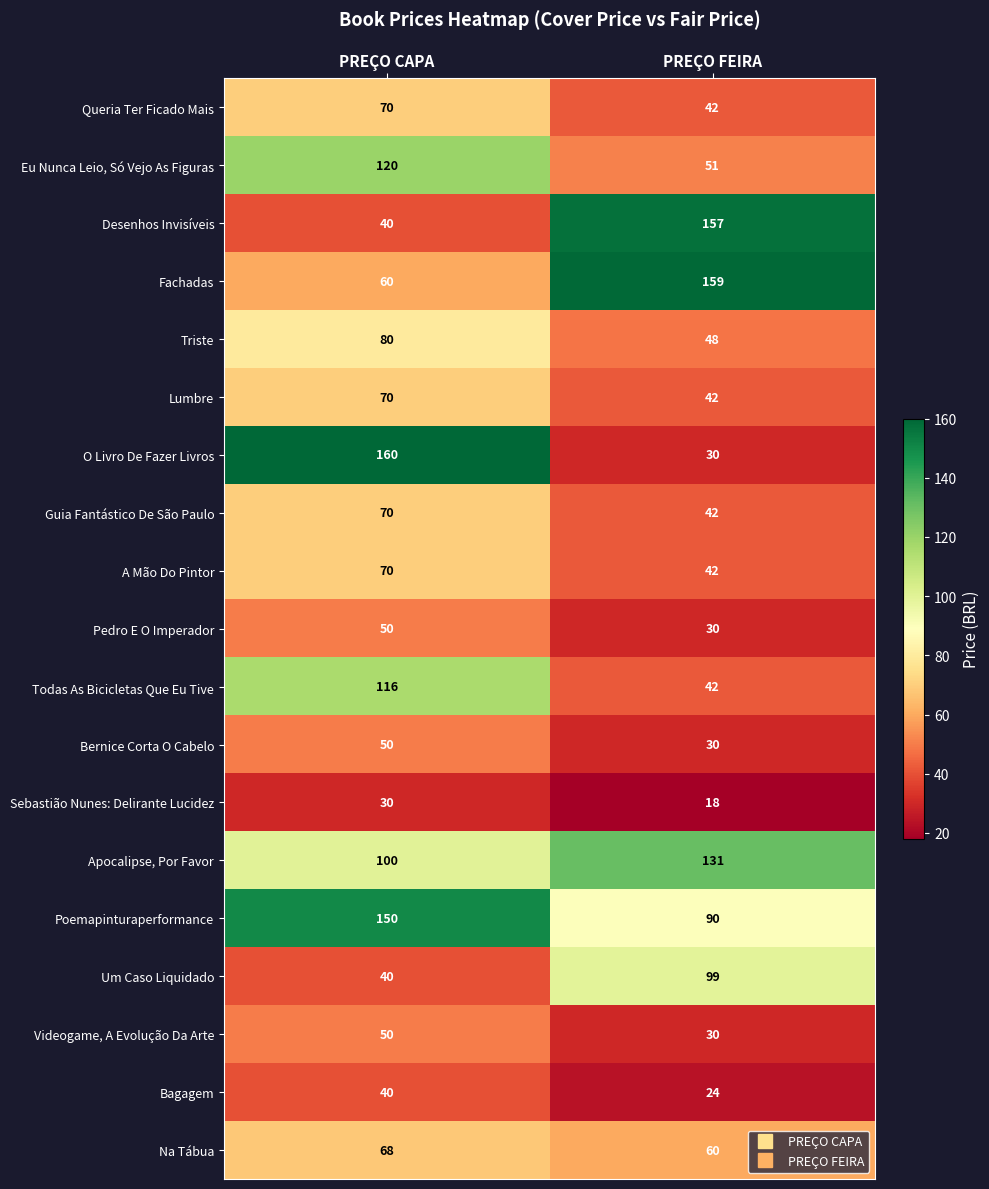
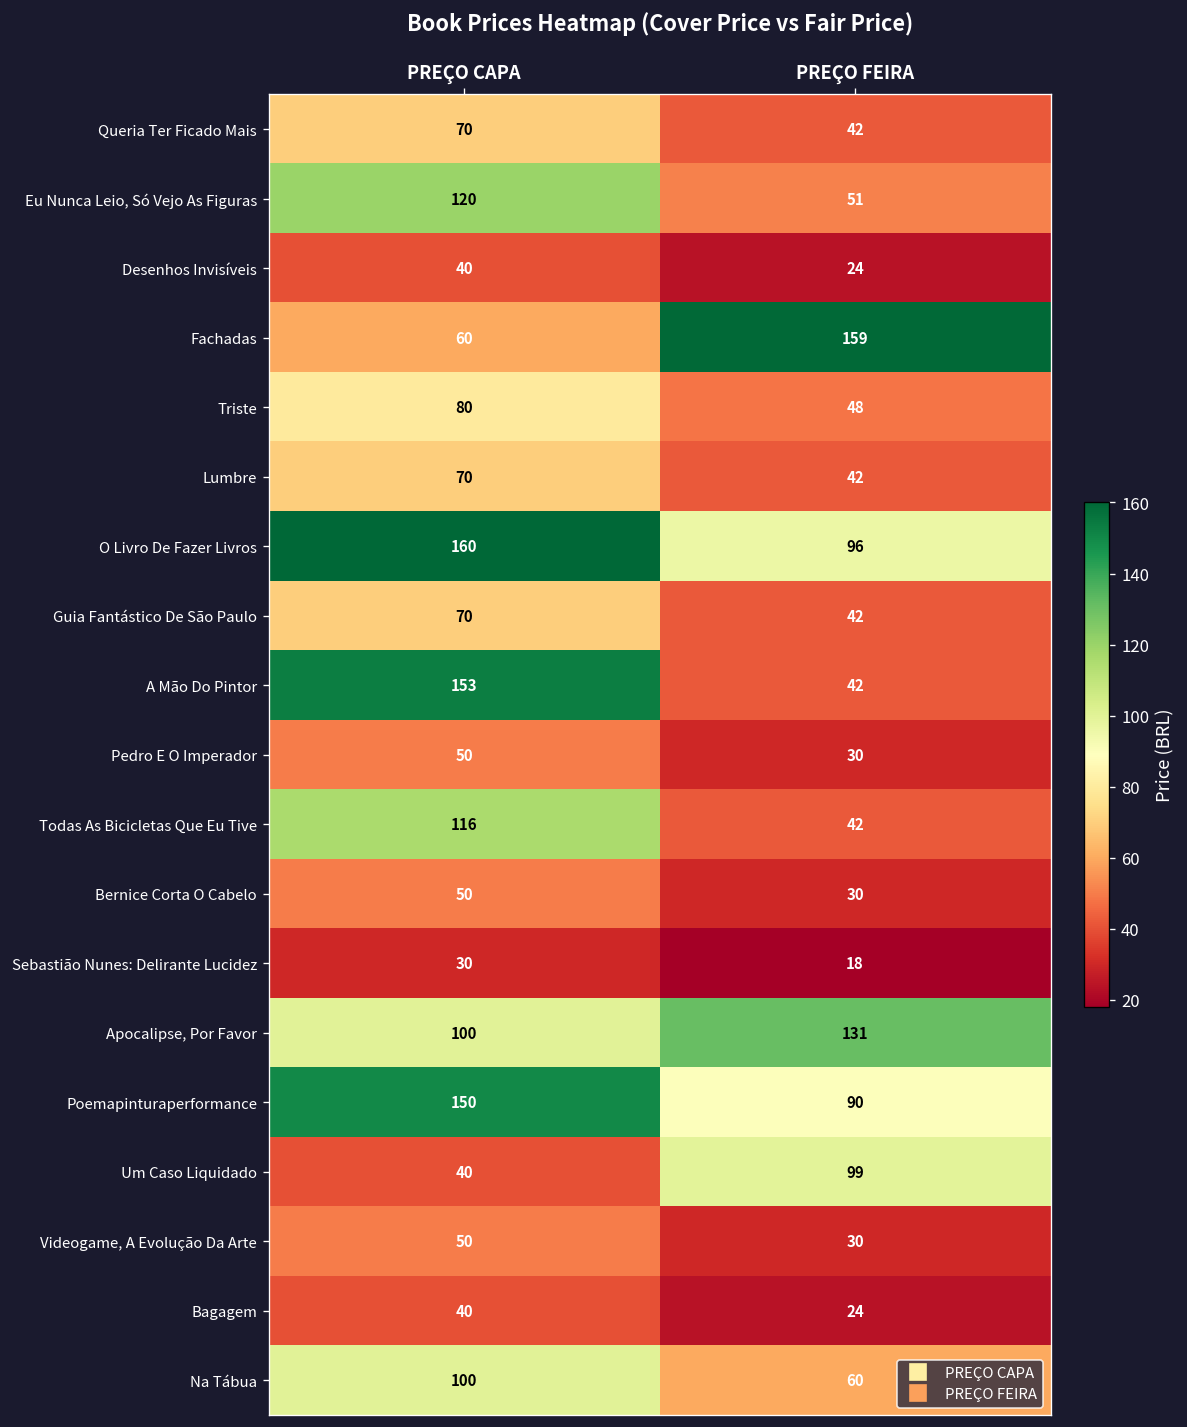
  {
    "Queria Ter Ficado Mais": {
      "PREÇO CAPA": 70,
      "PREÇO FEIRA": 42
    },
    "Eu Nunca Leio, Só Vejo As Figuras": {
      "PREÇO CAPA": 120,
      "PREÇO FEIRA": 51
    },
    "Desenhos Invisíveis": {
      "PREÇO CAPA": 40,
-     "PREÇO FEIRA": 157
+     "PREÇO FEIRA": 24
    },
    "Fachadas": {
      "PREÇO CAPA": 60,
      "PREÇO FEIRA": 159
    },
    "Triste": {
      "PREÇO CAPA": 80,
      "PREÇO FEIRA": 48
    },
    "Lumbre": {
      "PREÇO CAPA": 70,
      "PREÇO FEIRA": 42
    },
    "O Livro De Fazer Livros": {
      "PREÇO CAPA": 160,
-     "PREÇO FEIRA": 30
+     "PREÇO FEIRA": 96
    },
    "Guia Fantástico De São Paulo": {
      "PREÇO CAPA": 70,
      "PREÇO FEIRA": 42
    },
    "A Mão Do Pintor": {
-     "PREÇO CAPA": 70,
+     "PREÇO CAPA": 153,
      "PREÇO FEIRA": 42
    },
    "Pedro E O Imperador": {
      "PREÇO CAPA": 50,
      "PREÇO FEIRA": 30
    },
    "Todas As Bicicletas Que Eu Tive": {
      "PREÇO CAPA": 116,
      "PREÇO FEIRA": 42
    },
    "Bernice Corta O Cabelo": {
      "PREÇO CAPA": 50,
      "PREÇO FEIRA": 30
    },
    "Sebastião Nunes: Delirante Lucidez": {
      "PREÇO CAPA": 30,
      "PREÇO FEIRA": 18
    },
    "Apocalipse, Por Favor": {
      "PREÇO CAPA": 100,
      "PREÇO FEIRA": 131
    },
    "Poemapinturaperformance": {
      "PREÇO CAPA": 150,
      "PREÇO FEIRA": 90
    },
    "Um Caso Liquidado": {
      "PREÇO CAPA": 40,
      "PREÇO FEIRA": 99
    },
    "Videogame, A Evolução Da Arte": {
      "PREÇO CAPA": 50,
      "PREÇO FEIRA": 30
    },
    "Bagagem": {
      "PREÇO CAPA": 40,
      "PREÇO FEIRA": 24
    },
    "Na Tábua": {
-     "PREÇO CAPA": 68,
+     "PREÇO CAPA": 100,
      "PREÇO FEIRA": 60
    }
  }
